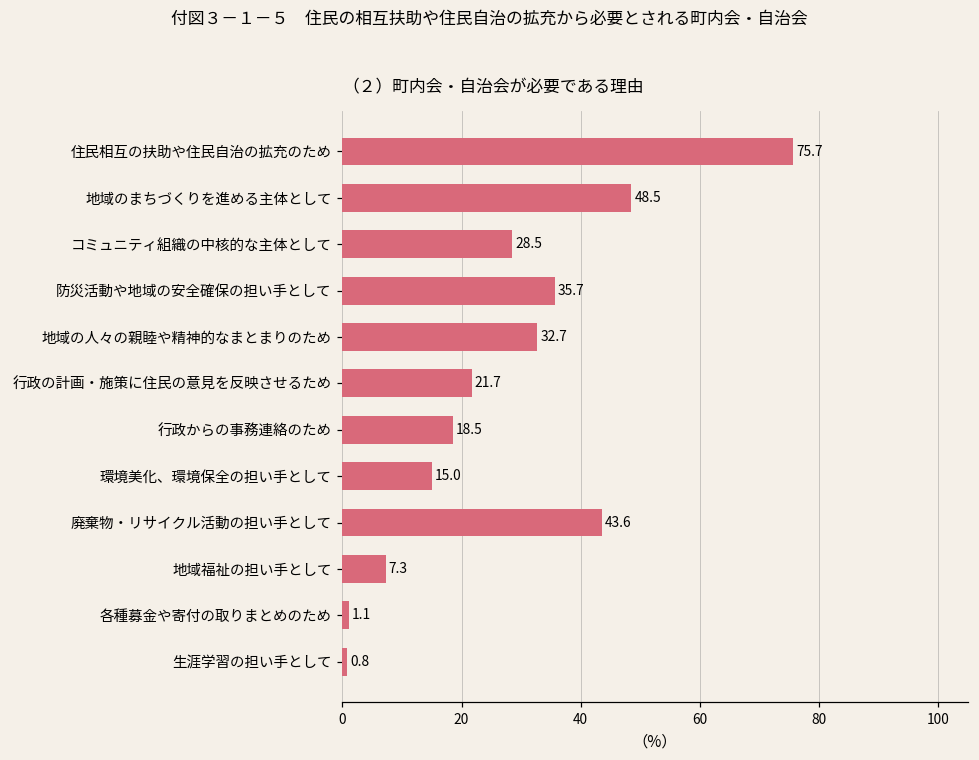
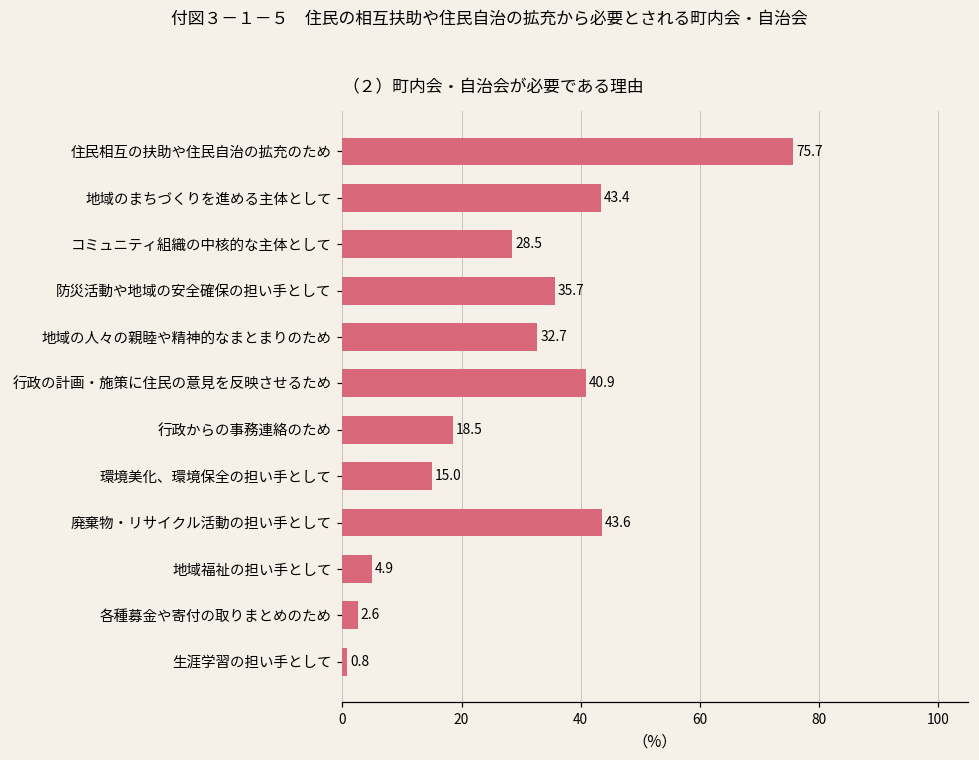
  {
    "住民相互の扶助や住民自治の拡充のため": 75.7,
-   "地域のまちづくりを進める主体として": 48.5,
+   "地域のまちづくりを進める主体として": 43.4,
    "コミュニティ組織の中核的な主体として": 28.5,
    "防災活動や地域の安全確保の担い手として": 35.7,
    "地域の人々の親睦や精神的なまとまりのため": 32.7,
-   "行政の計画・施策に住民の意見を反映させるため": 21.7,
+   "行政の計画・施策に住民の意見を反映させるため": 40.9,
    "行政からの事務連絡のため": 18.5,
    "環境美化、環境保全の担い手として": 15.0,
    "廃棄物・リサイクル活動の担い手として": 43.6,
-   "地域福祉の担い手として": 7.3,
-   "各種募金や寄付の取りまとめのため": 1.1,
+   "地域福祉の担い手として": 4.9,
+   "各種募金や寄付の取りまとめのため": 2.6,
    "生涯学習の担い手として": 0.8
  }
